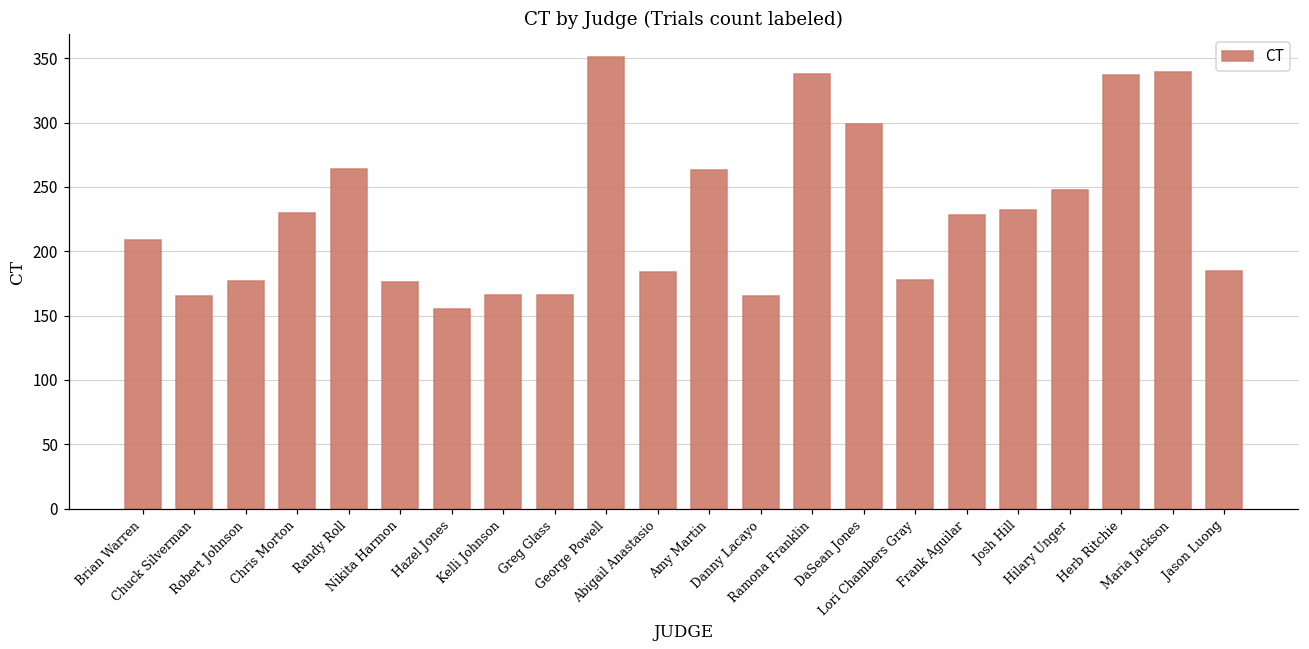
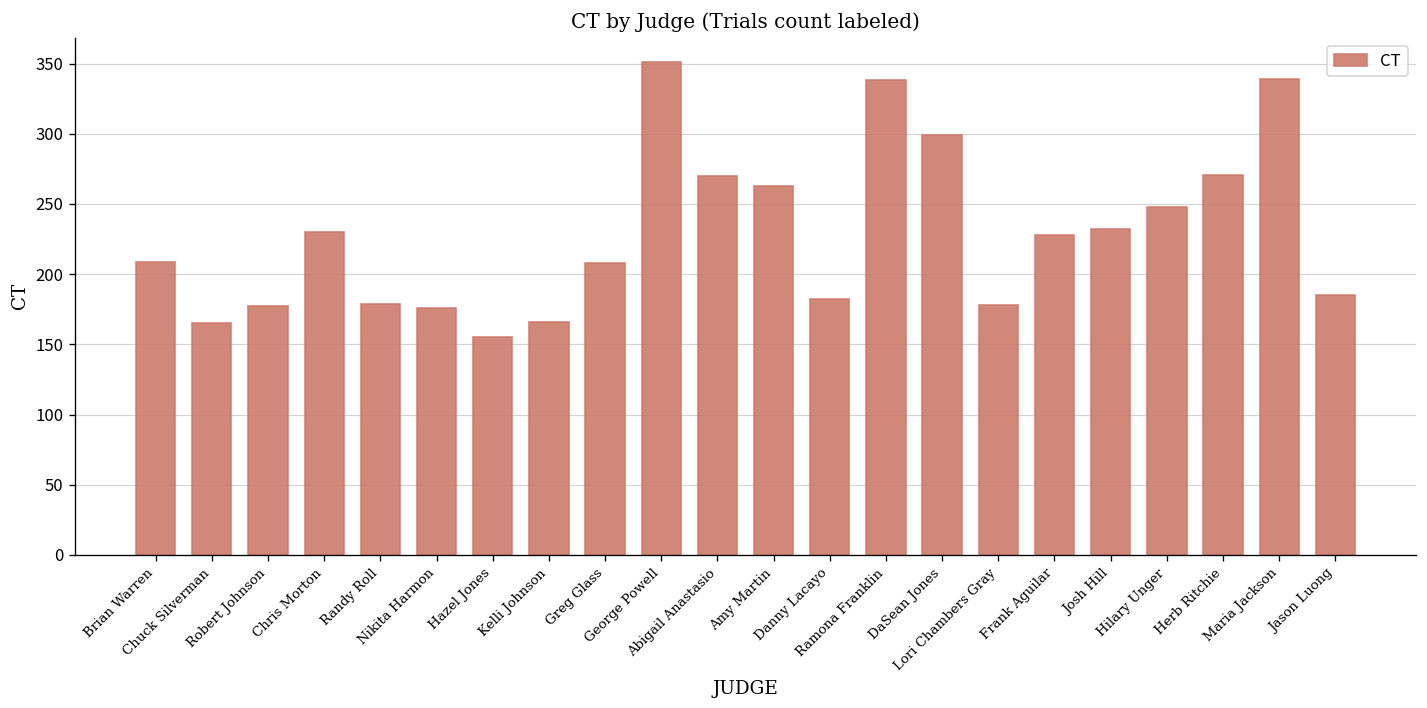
  {
    "Brian Warren": 209,
    "Chuck Silverman": 165,
    "Robert Johnson": 177,
    "Chris Morton": 230,
-   "Randy Roll": 264,
+   "Randy Roll": 179,
    "Nikita Harmon": 176,
    "Hazel Jones": 155,
    "Kelli Johnson": 166,
-   "Greg Glass": 166,
+   "Greg Glass": 208,
    "George Powell": 351,
-   "Abigail Anastasio": 184,
+   "Abigail Anastasio": 270,
    "Amy Martin": 263,
-   "Danny Lacayo": 165,
+   "Danny Lacayo": 182,
    "Ramona Franklin": 338,
    "DaSean Jones": 299,
    "Lori Chambers Gray": 178,
    "Frank Aguilar": 228,
    "Josh Hill": 232,
    "Hilary Unger": 248,
-   "Herb Ritchie": 337,
+   "Herb Ritchie": 271,
    "Maria Jackson": 339,
    "Jason Luong": 185
  }
